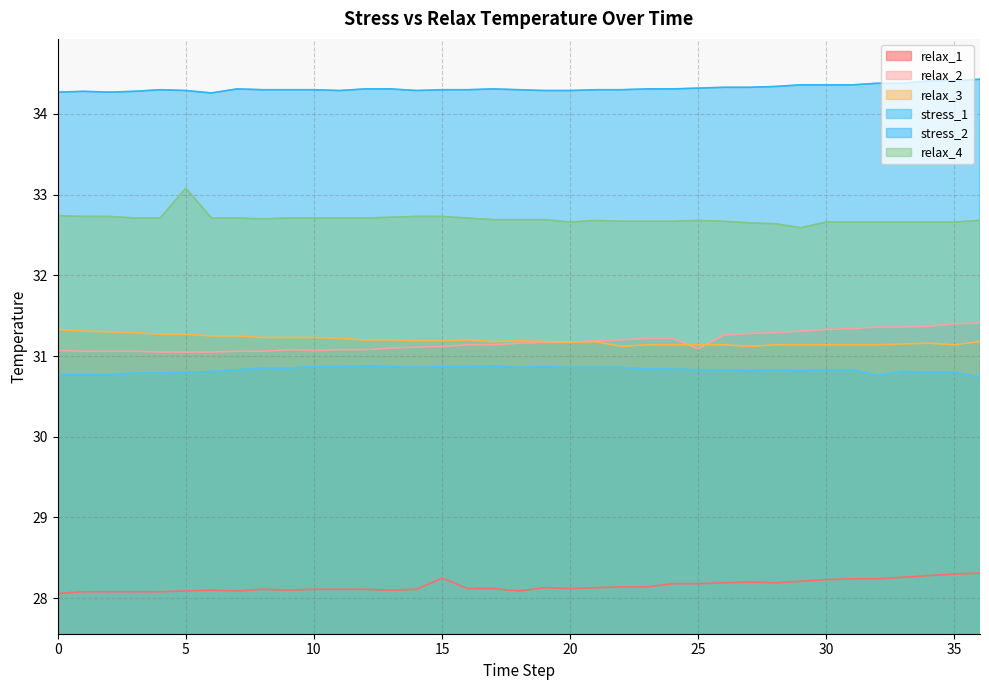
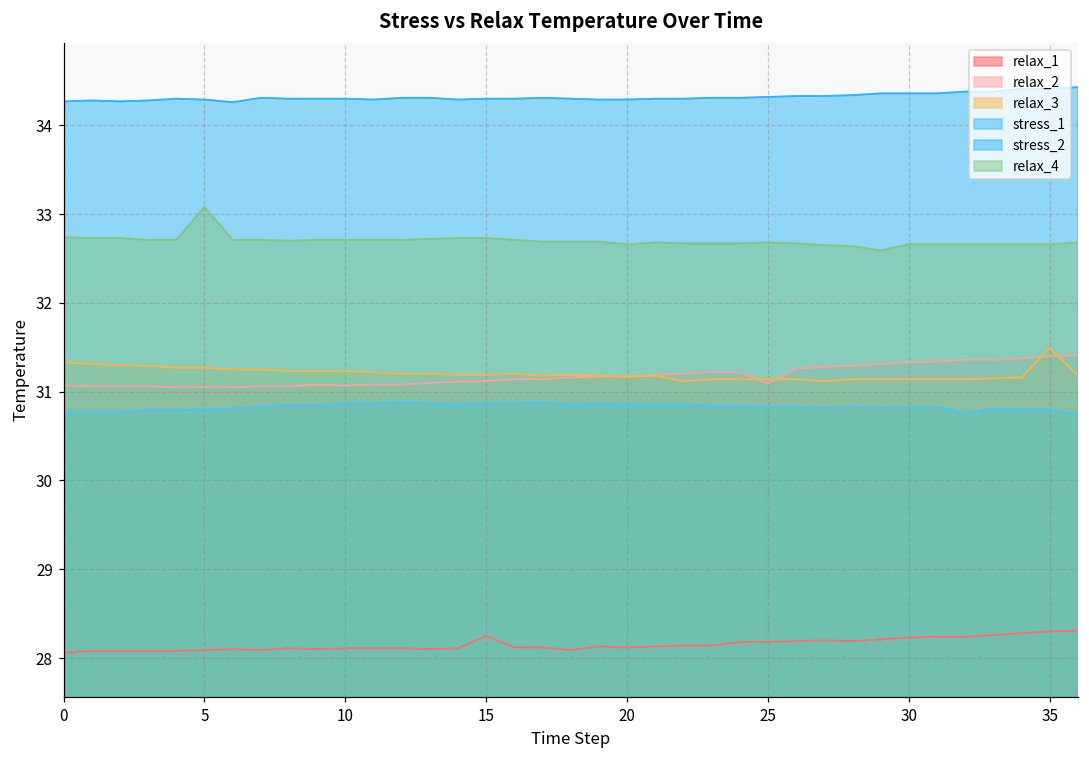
  {
    "relax_1": {
      "0": 28.1,
      "5": 28.1,
      "10": 28.1,
      "15": 28.3,
      "20": 28.1,
      "25": 28.2,
      "30": 28.2,
      "35": 28.3
    },
    "relax_2": {
      "0": 31.1,
      "5": 31.1,
      "10": 31.1,
      "15": 31.1,
      "25": 31.1,
      "30": 31.3,
      "35": 31.4
    },
    "relax_3": {
      "0": 31.3,
      "5": 31.3,
      "10": 31.2,
      "15": 31.2,
      "25": 31.1,
      "30": 31.1,
-     "35": 31.1
+     "35": 31.5
    },
    "relax_4": {
      "0": 32.7,
      "5": 33.1,
      "10": 32.7,
      "15": 32.7,
      "20": 32.7,
      "25": 32.7,
      "30": 32.7,
      "35": 32.7
    }
  }
